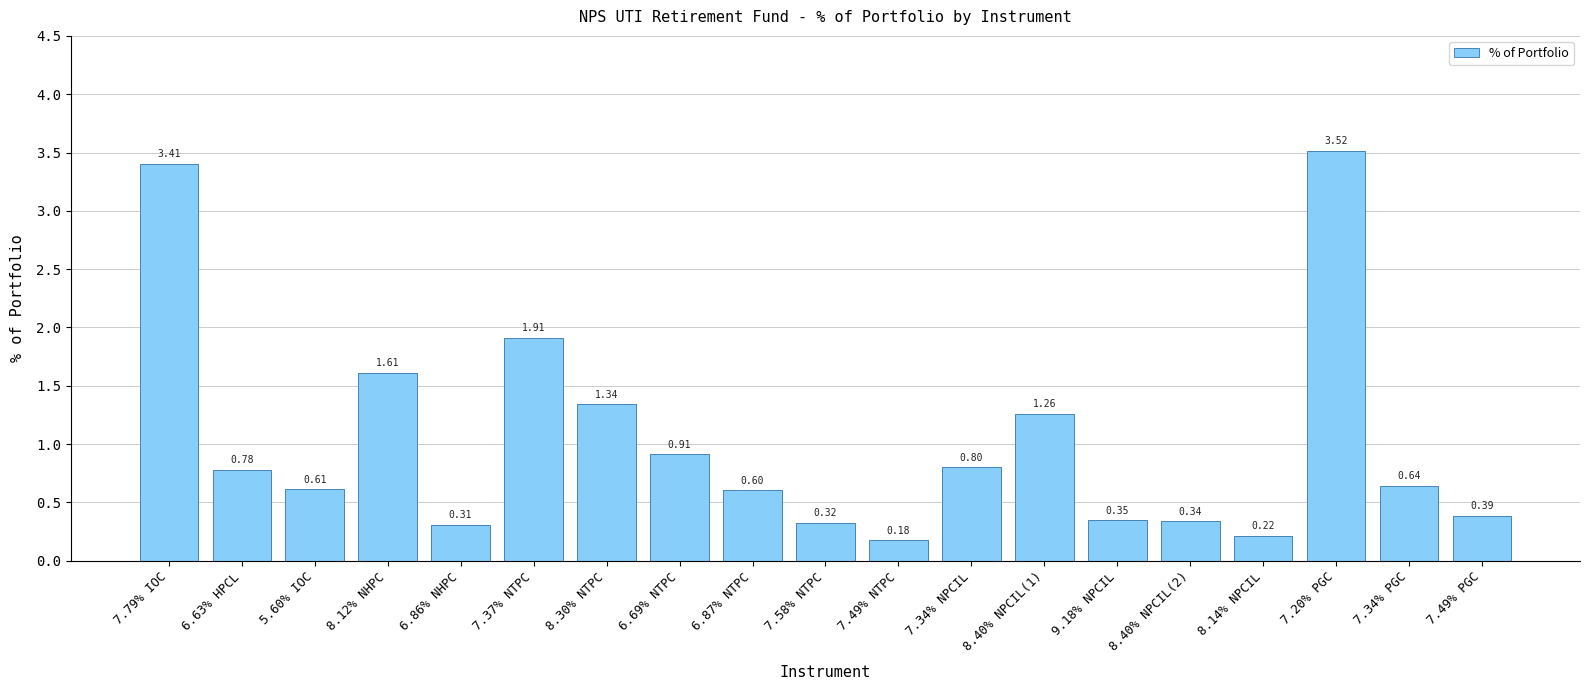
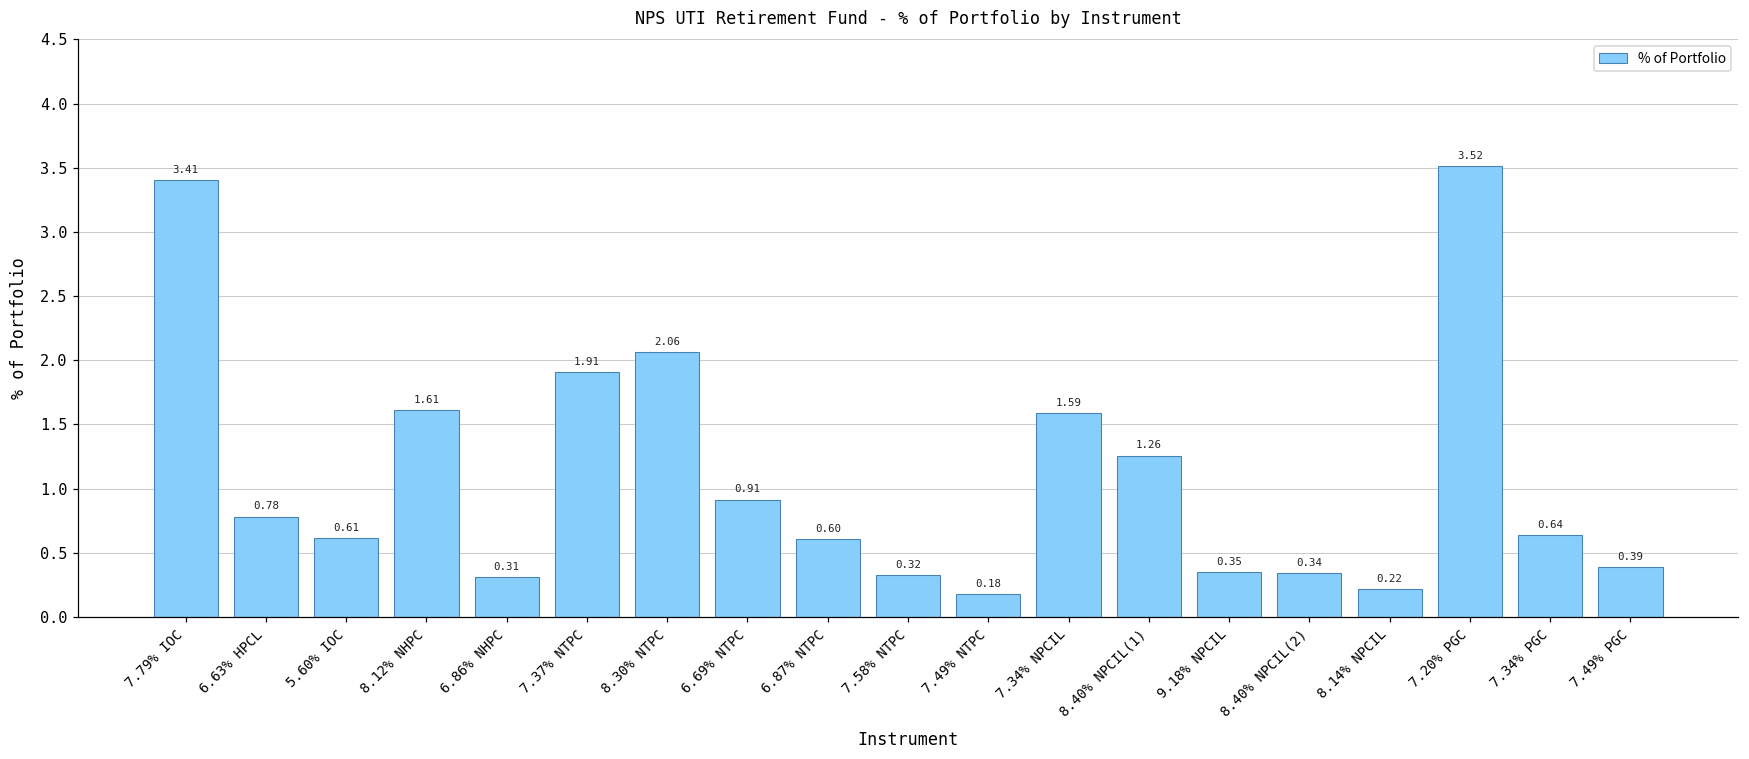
  {
    "7.79% IOC": 3.41,
    "6.63% HPCL": 0.78,
    "5.60% IOC": 0.61,
    "8.12% NHPC": 1.61,
    "6.86% NHPC": 0.31,
    "7.37% NTPC": 1.91,
-   "8.30% NTPC": 1.34,
+   "8.30% NTPC": 2.06,
    "6.69% NTPC": 0.91,
    "6.87% NTPC": 0.60,
    "7.58% NTPC": 0.32,
    "7.49% NTPC": 0.18,
-   "7.34% NPCIL": 0.80,
+   "7.34% NPCIL": 1.59,
    "8.40% NPCIL(1)": 1.26,
    "9.18% NPCIL": 0.35,
    "8.40% NPCIL(2)": 0.34,
    "8.14% NPCIL": 0.22,
    "7.20% PGC": 3.52,
    "7.34% PGC": 0.64,
    "7.49% PGC": 0.39
  }
